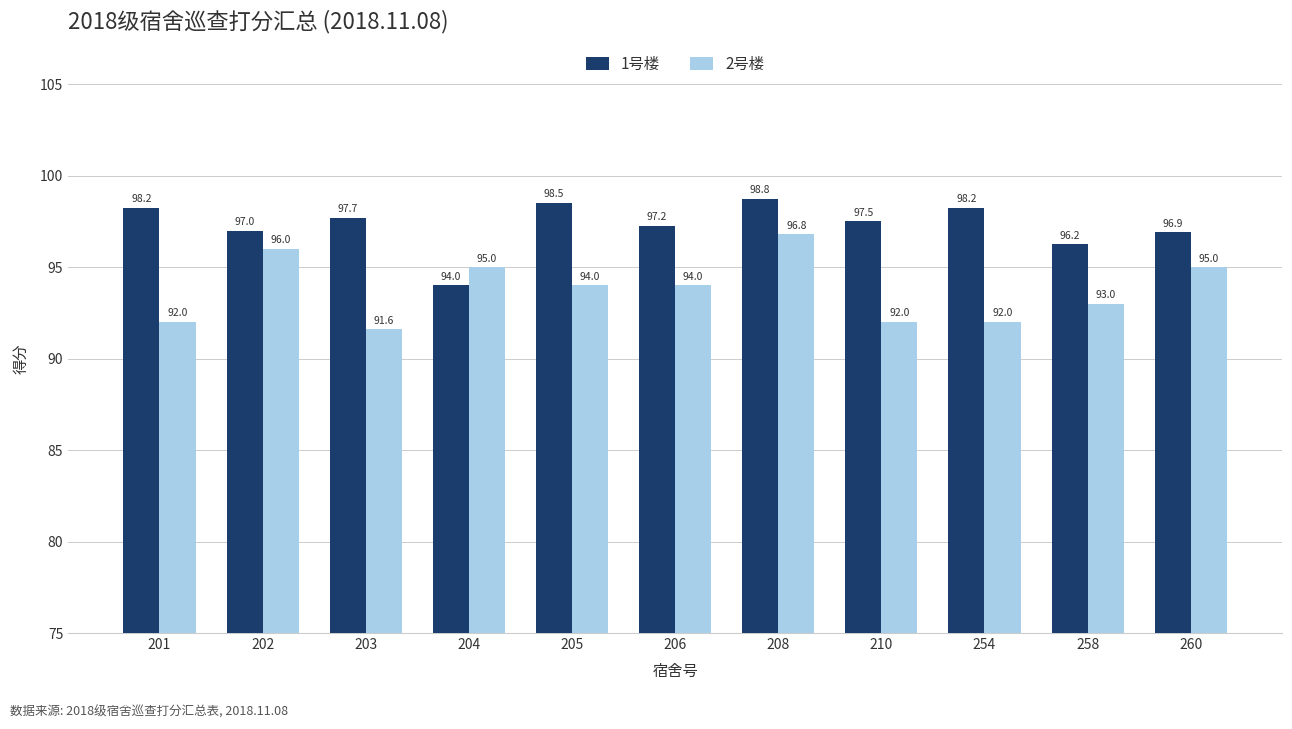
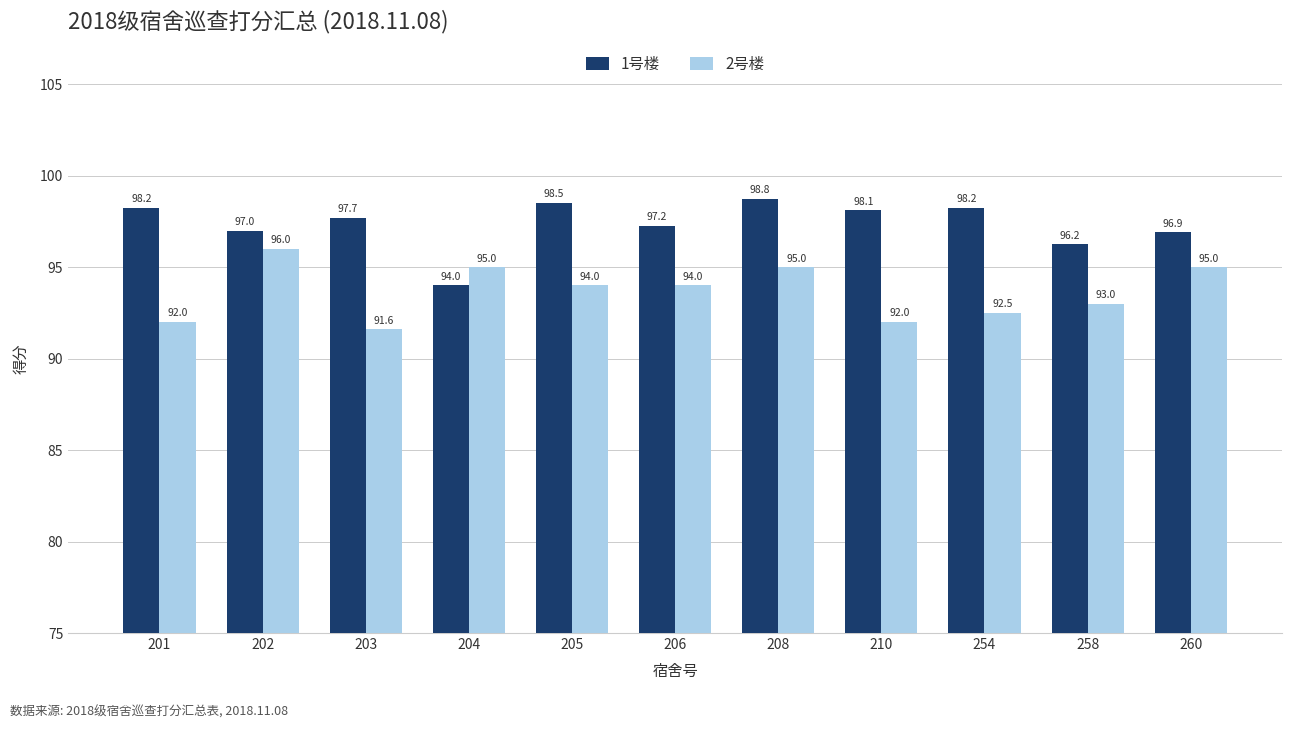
  {
    "1号楼": {
      "201": 98.2,
      "202": 97.0,
      "203": 97.7,
      "204": 94.0,
      "205": 98.5,
      "206": 97.2,
      "208": 98.8,
-     "210": 97.5,
+     "210": 98.1,
      "254": 98.2,
      "258": 96.2,
      "260": 96.9
    },
    "2号楼": {
      "201": 92.0,
      "202": 96.0,
      "203": 91.6,
      "204": 95.0,
      "205": 94.0,
      "206": 94.0,
-     "208": 96.8,
+     "208": 95.0,
      "210": 92.0,
-     "254": 92.0,
+     "254": 92.5,
      "258": 93.0,
      "260": 95.0
    }
  }
